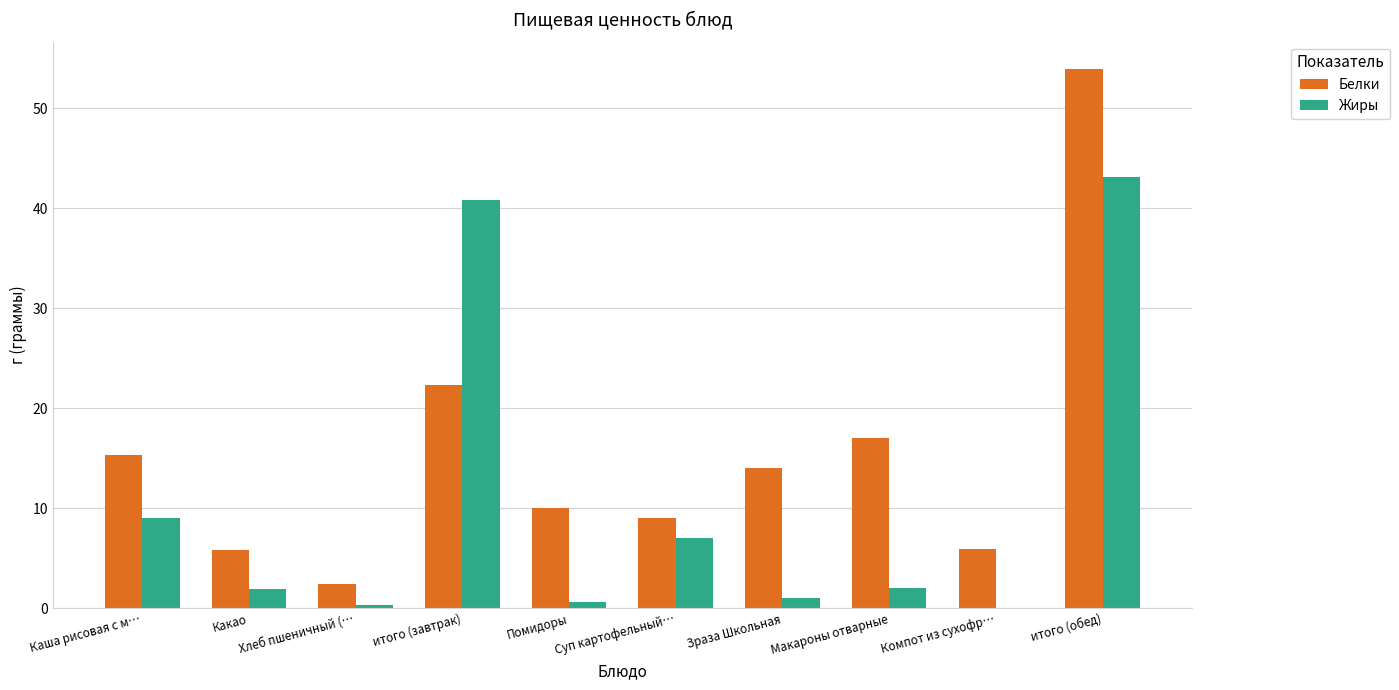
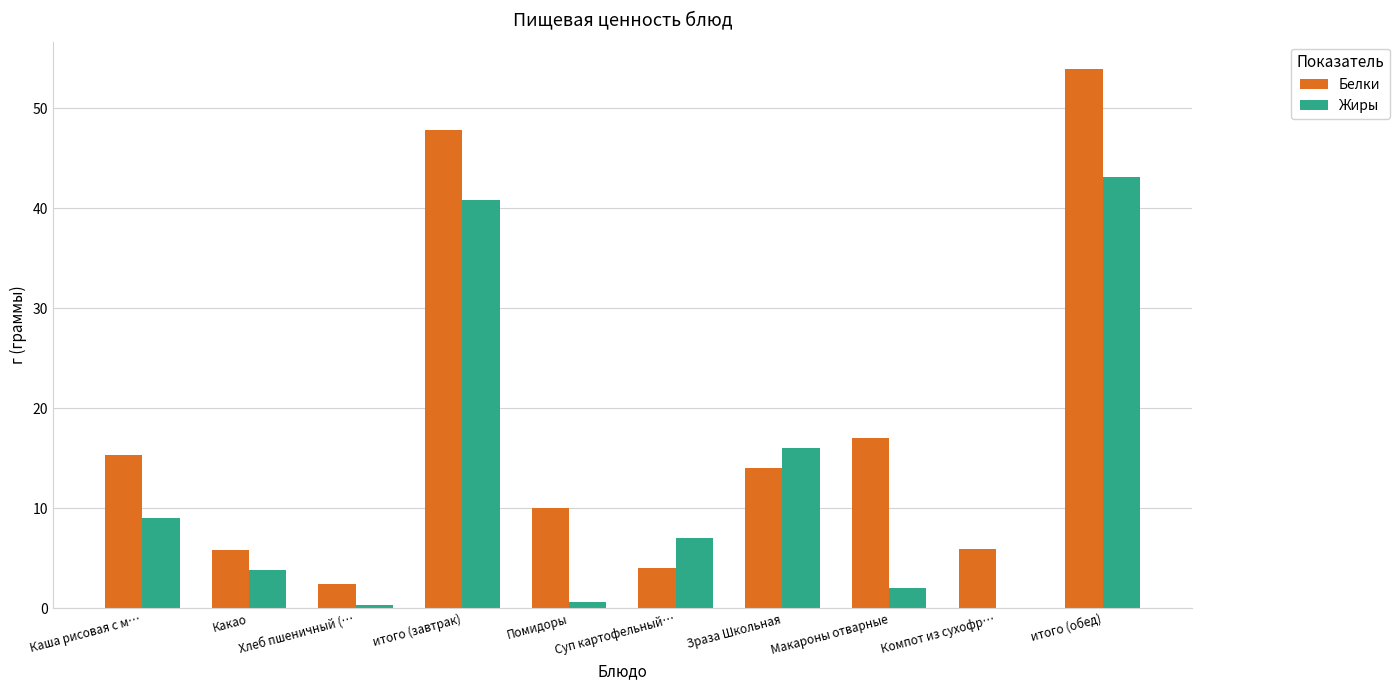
  {
    "Белки": {
      "Каша рисовая с м…": 15,
      "Какао": 6,
      "Хлеб пшеничный (…": 2,
-     "итого (завтрак)": 22,
+     "итого (завтрак)": 48,
      "Помидоры": 10,
-     "Суп картофельный…": 9,
+     "Суп картофельный…": 4,
      "Зраза Школьная": 14,
      "Макароны отварные": 17,
      "Компот из сухофр…": 6,
      "итого (обед)": 54
    },
    "Жиры": {
      "Каша рисовая с м…": 9,
-     "Какао": 2,
+     "Какао": 4,
      "Хлеб пшеничный (…": 0,
      "итого (завтрак)": 41,
      "Помидоры": 1,
      "Суп картофельный…": 7,
-     "Зраза Школьная": 1,
+     "Зраза Школьная": 16,
      "Макароны отварные": 2,
      "Компот из сухофр…": 0,
      "итого (обед)": 43
    }
  }
